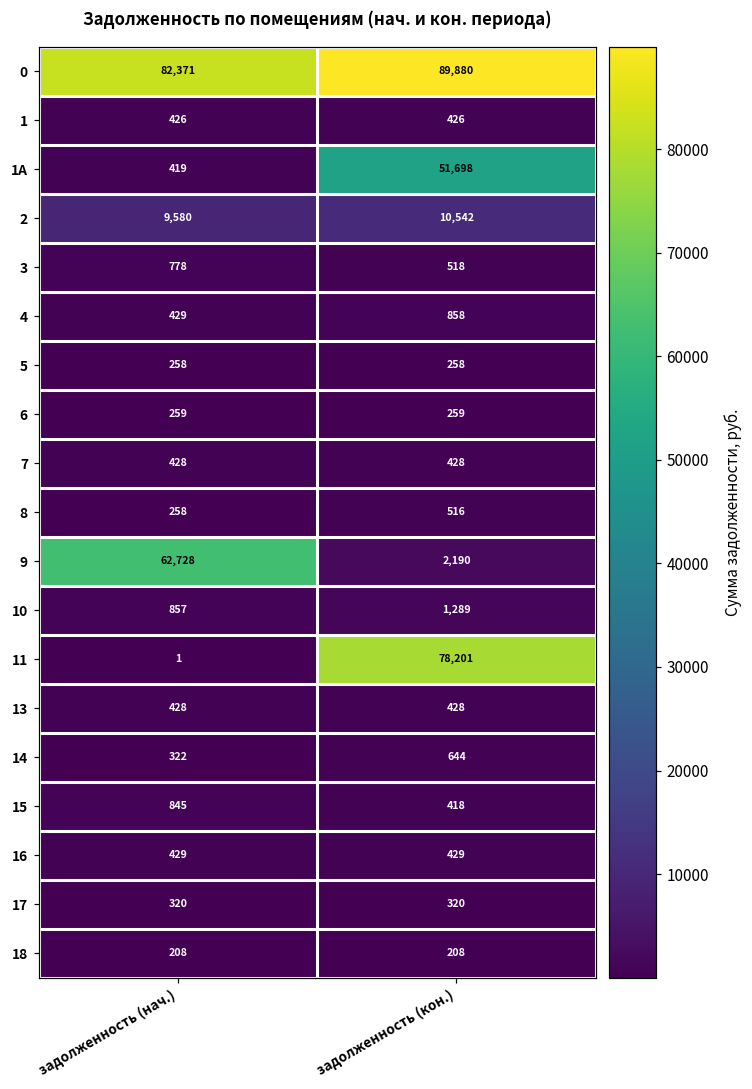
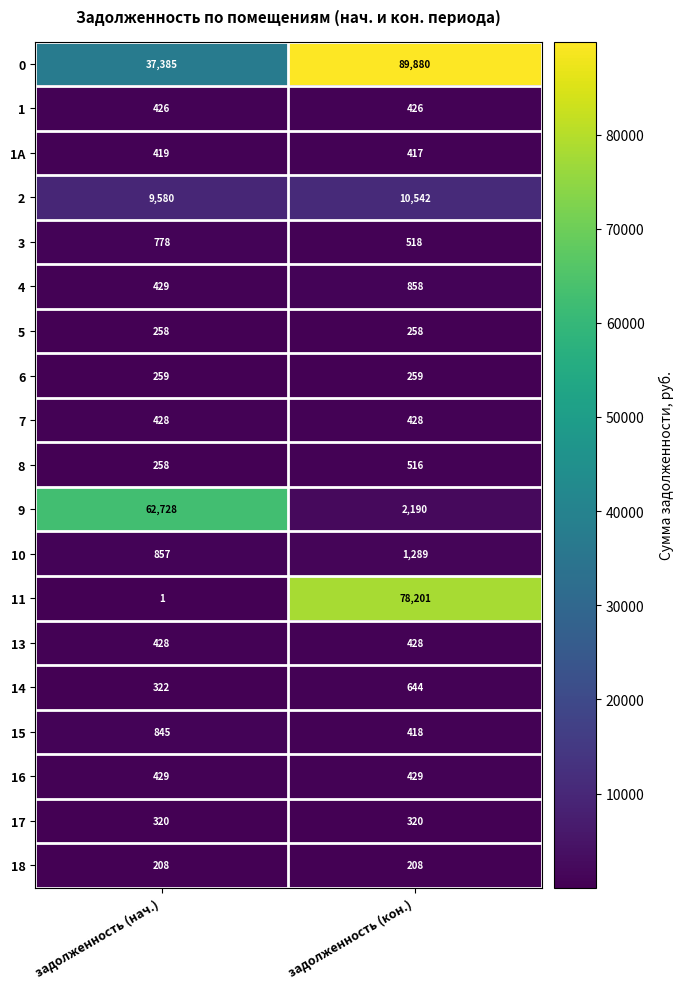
  {
    "0": {
-     "задолженность (нач.)": "82,371",
+     "задолженность (нач.)": "37,385",
      "задолженность (кон.)": "89,880"
    },
    "1": {
      "задолженность (нач.)": "426",
      "задолженность (кон.)": "426"
    },
    "1А": {
      "задолженность (нач.)": "419",
-     "задолженность (кон.)": "51,698"
+     "задолженность (кон.)": "417"
    },
    "2": {
      "задолженность (нач.)": "9,580",
      "задолженность (кон.)": "10,542"
    },
    "3": {
      "задолженность (нач.)": "778",
      "задолженность (кон.)": "518"
    },
    "4": {
      "задолженность (нач.)": "429",
      "задолженность (кон.)": "858"
    },
    "5": {
      "задолженность (нач.)": "258",
      "задолженность (кон.)": "258"
    },
    "6": {
      "задолженность (нач.)": "259",
      "задолженность (кон.)": "259"
    },
    "7": {
      "задолженность (нач.)": "428",
      "задолженность (кон.)": "428"
    },
    "8": {
      "задолженность (нач.)": "258",
      "задолженность (кон.)": "516"
    },
    "9": {
      "задолженность (нач.)": "62,728",
      "задолженность (кон.)": "2,190"
    },
    "10": {
      "задолженность (нач.)": "857",
      "задолженность (кон.)": "1,289"
    },
    "11": {
      "задолженность (нач.)": "1",
      "задолженность (кон.)": "78,201"
    },
    "13": {
      "задолженность (нач.)": "428",
      "задолженность (кон.)": "428"
    },
    "14": {
      "задолженность (нач.)": "322",
      "задолженность (кон.)": "644"
    },
    "15": {
      "задолженность (нач.)": "845",
      "задолженность (кон.)": "418"
    },
    "16": {
      "задолженность (нач.)": "429",
      "задолженность (кон.)": "429"
    },
    "17": {
      "задолженность (нач.)": "320",
      "задолженность (кон.)": "320"
    },
    "18": {
      "задолженность (нач.)": "208",
      "задолженность (кон.)": "208"
    }
  }
